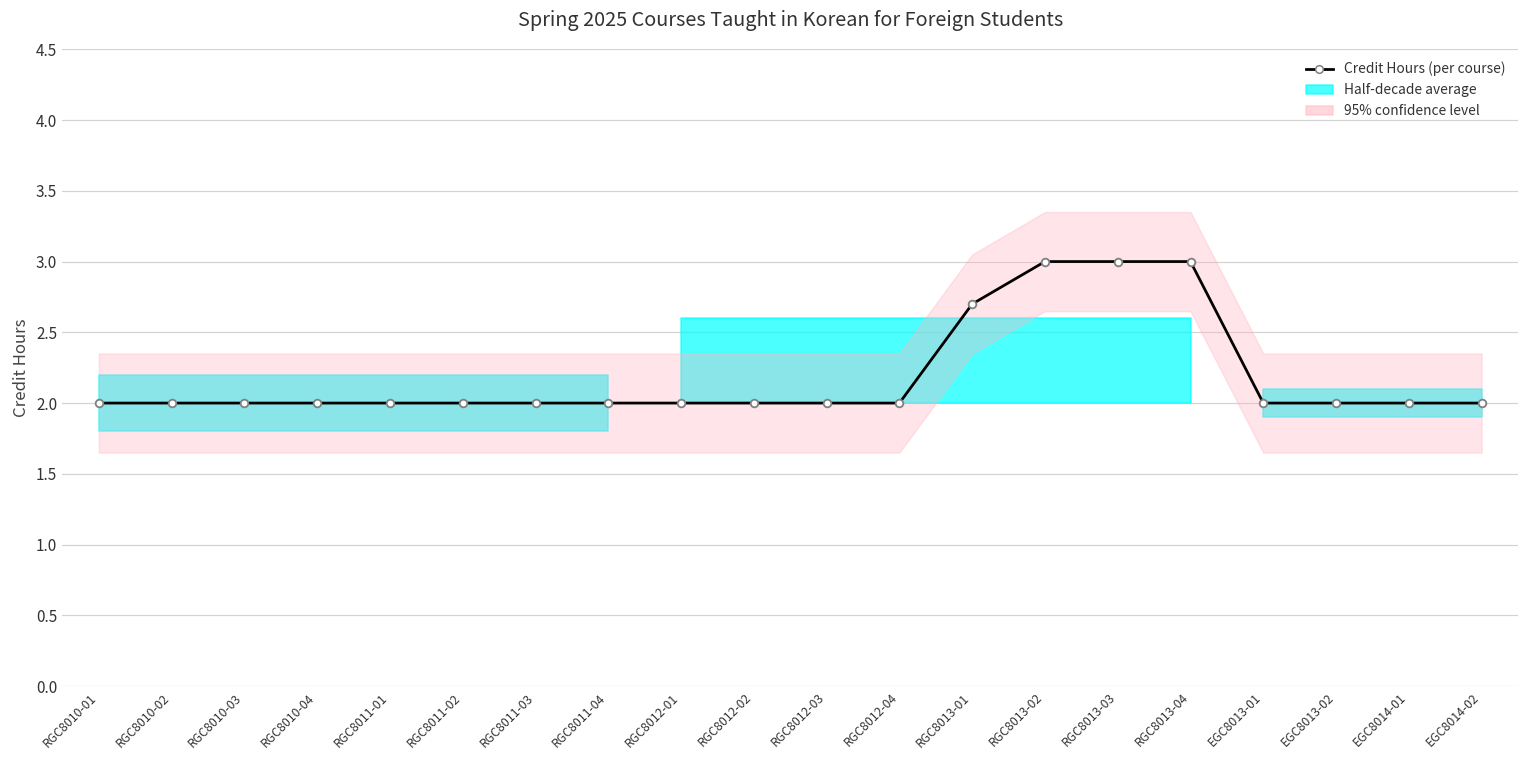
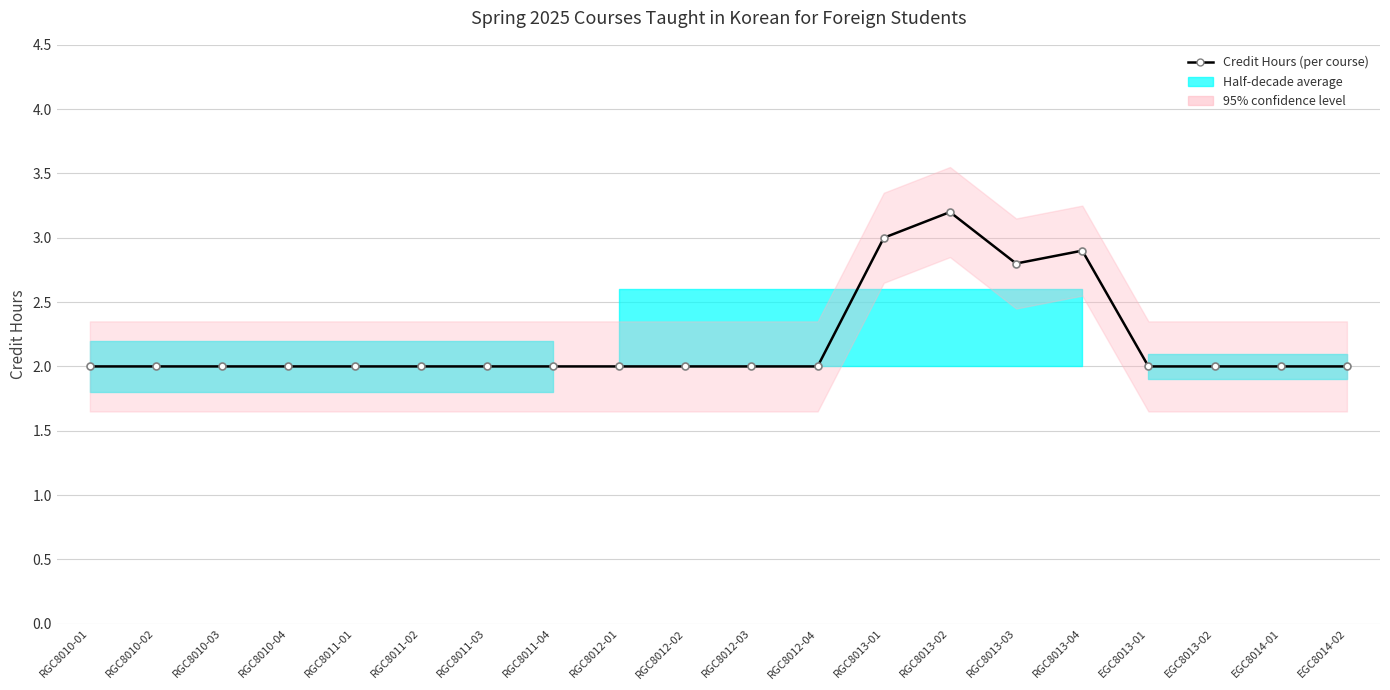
  {
    "Credit Hours (per course)": {
      "RGC8010-01": 2.0,
      "RGC8010-02": 2.0,
      "RGC8010-03": 2.0,
      "RGC8010-04": 2.0,
      "RGC8011-01": 2.0,
      "RGC8011-02": 2.0,
      "RGC8011-03": 2.0,
      "RGC8011-04": 2.0,
      "RGC8012-01": 2.0,
      "RGC8012-02": 2.0,
      "RGC8012-03": 2.0,
      "RGC8012-04": 2.0,
-     "RGC8013-01": 2.7,
-     "RGC8013-02": 3.0,
-     "RGC8013-03": 3.0,
-     "RGC8013-04": 3.0,
+     "RGC8013-01": 3.0,
+     "RGC8013-02": 3.2,
+     "RGC8013-03": 2.8,
+     "RGC8013-04": 2.9,
      "EGC8013-01": 2.0,
      "EGC8013-02": 2.0,
      "EGC8014-01": 2.0,
      "EGC8014-02": 2.0
    }
  }
